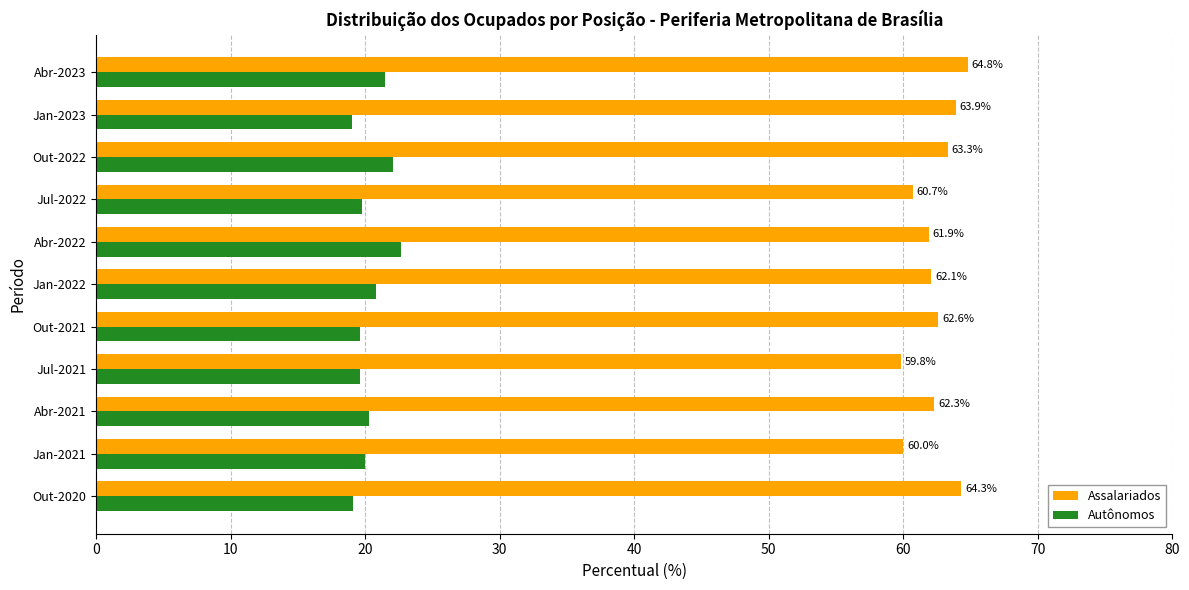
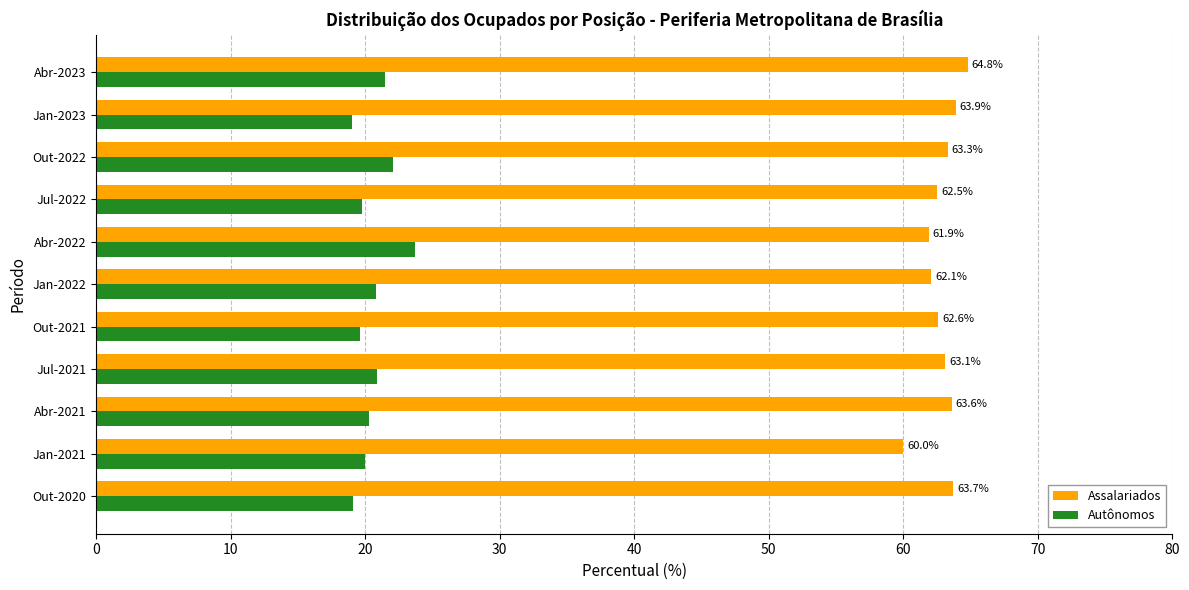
  {
    "Assalariados": {
      "Abr-2023": "64.8%",
      "Jan-2023": "63.9%",
      "Out-2022": "63.3%",
-     "Jul-2022": "60.7%",
+     "Jul-2022": "62.5%",
      "Abr-2022": "61.9%",
      "Jan-2022": "62.1%",
      "Out-2021": "62.6%",
-     "Jul-2021": "59.8%",
-     "Abr-2021": "62.3%",
+     "Jul-2021": "63.1%",
+     "Abr-2021": "63.6%",
      "Jan-2021": "60.0%",
-     "Out-2020": "64.3%"
+     "Out-2020": "63.7%"
    },
    "Autônomos": {
      "Abr-2023": "21.5",
      "Jan-2023": "19.0",
      "Out-2022": "22.1",
      "Jul-2022": "19.8",
-     "Abr-2022": "22.7",
+     "Abr-2022": "23.7",
      "Jan-2022": "20.8",
      "Out-2021": "19.6",
-     "Jul-2021": "19.6",
+     "Jul-2021": "20.9",
      "Abr-2021": "20.3",
      "Jan-2021": "20.0",
      "Out-2020": "19.1"
    }
  }
